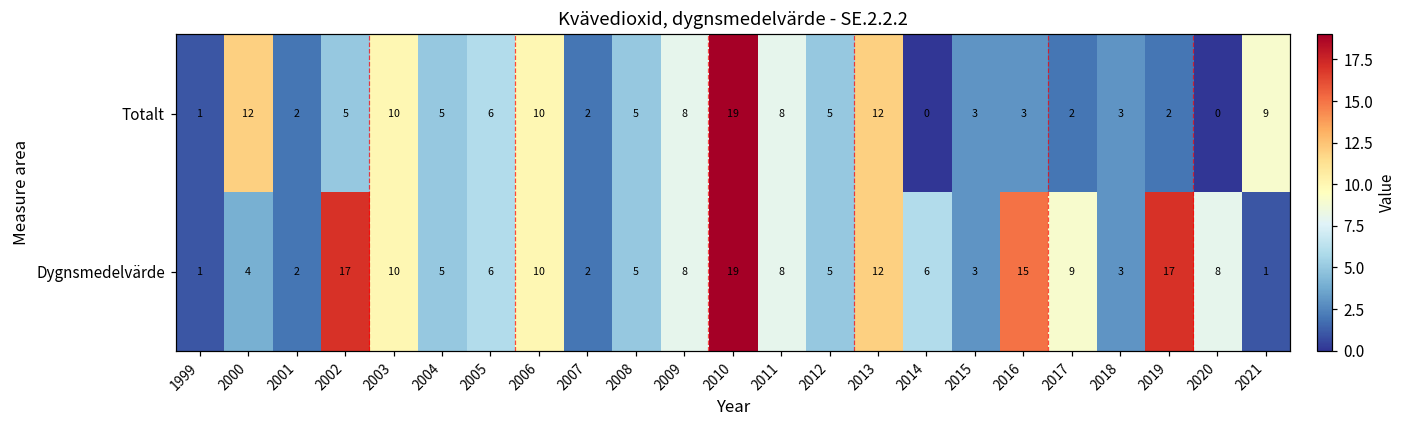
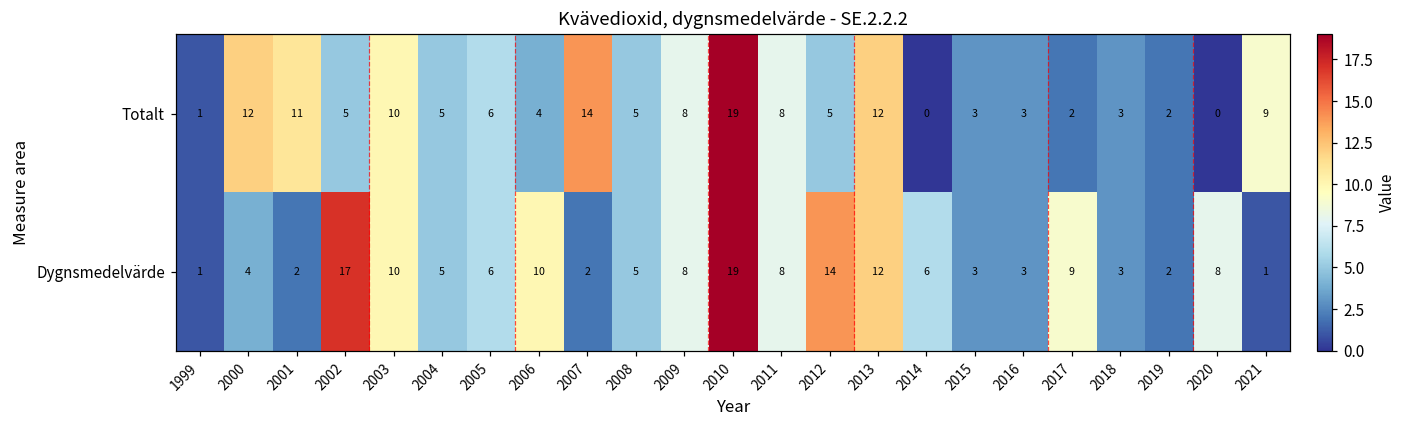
  {
    "Totalt": {
      "1999": 1,
      "2000": 12,
-     "2001": 2,
+     "2001": 11,
      "2002": 5,
      "2003": 10,
      "2004": 5,
      "2005": 6,
-     "2006": 10,
-     "2007": 2,
+     "2006": 4,
+     "2007": 14,
      "2008": 5,
      "2009": 8,
      "2010": 19,
      "2011": 8,
      "2012": 5,
      "2013": 12,
      "2014": 0,
      "2015": 3,
      "2016": 3,
      "2017": 2,
      "2018": 3,
      "2019": 2,
      "2020": 0,
      "2021": 9
    },
    "Dygnsmedelvärde": {
      "1999": 1,
      "2000": 4,
      "2001": 2,
      "2002": 17,
      "2003": 10,
      "2004": 5,
      "2005": 6,
      "2006": 10,
      "2007": 2,
      "2008": 5,
      "2009": 8,
      "2010": 19,
      "2011": 8,
-     "2012": 5,
+     "2012": 14,
      "2013": 12,
      "2014": 6,
      "2015": 3,
-     "2016": 15,
+     "2016": 3,
      "2017": 9,
      "2018": 3,
-     "2019": 17,
+     "2019": 2,
      "2020": 8,
      "2021": 1
    }
  }
